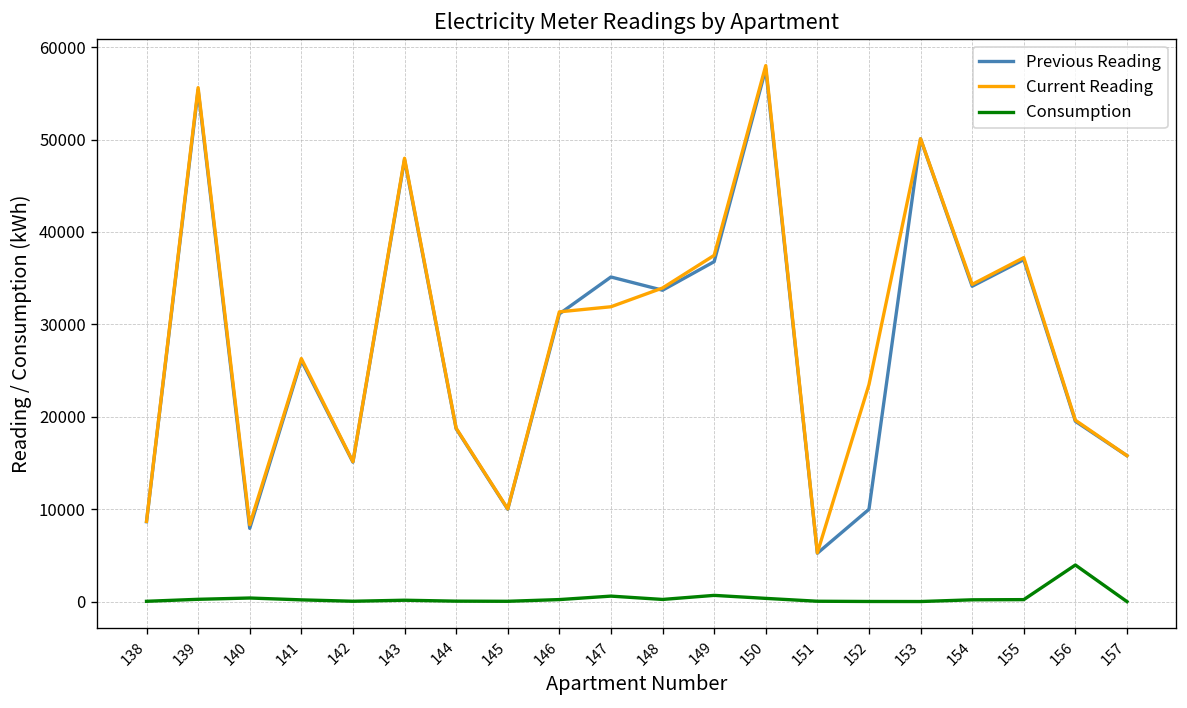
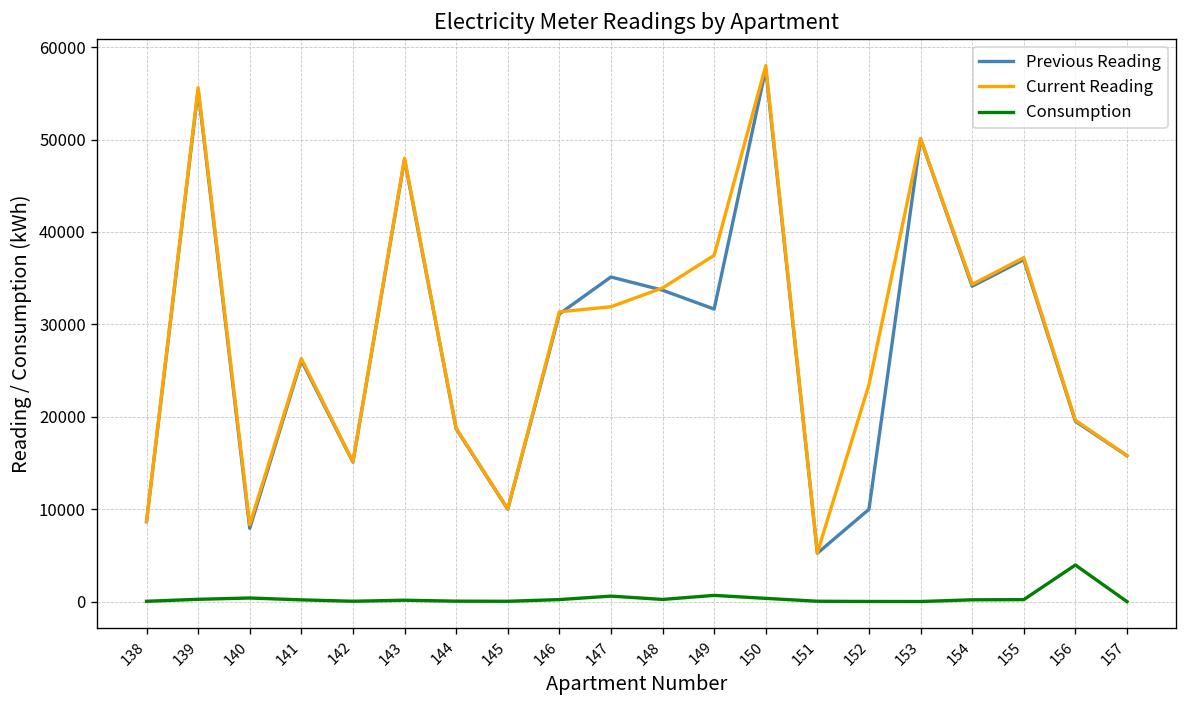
  {
    "Previous Reading": {
      "140": 8000,
      "147": 35000,
-     "149": 37000,
+     "149": 32000,
      "150": 58000,
      "152": 10000
    },
    "Current Reading": {
      "140": 8000,
      "147": 32000,
      "149": 37000,
      "150": 58000,
      "152": 23000
    },
    "Consumption": {
      "138": 0,
      "139": 0,
      "140": 0,
      "141": 0,
      "142": 0,
      "143": 0,
      "144": 0,
      "145": 0,
      "146": 0,
      "147": 1000,
      "148": 0,
      "149": 1000,
      "150": 0,
      "151": 0,
      "152": 0,
      "153": 0,
      "154": 0,
      "155": 0,
      "156": 4000,
      "157": 0
    }
  }
